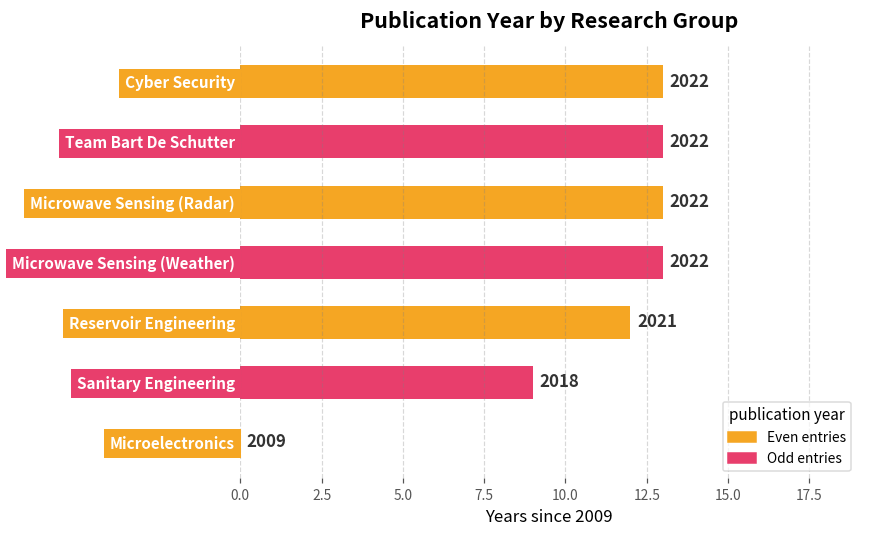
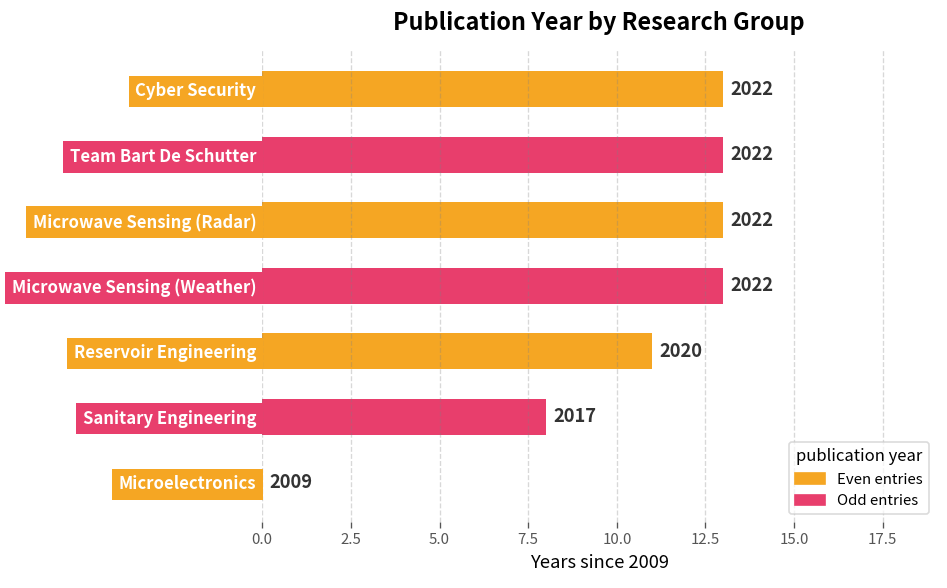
  {
-   "Reservoir Engineering": 2021,
-   "Sanitary Engineering": 2018
+   "Reservoir Engineering": 2020,
+   "Sanitary Engineering": 2017
  }
